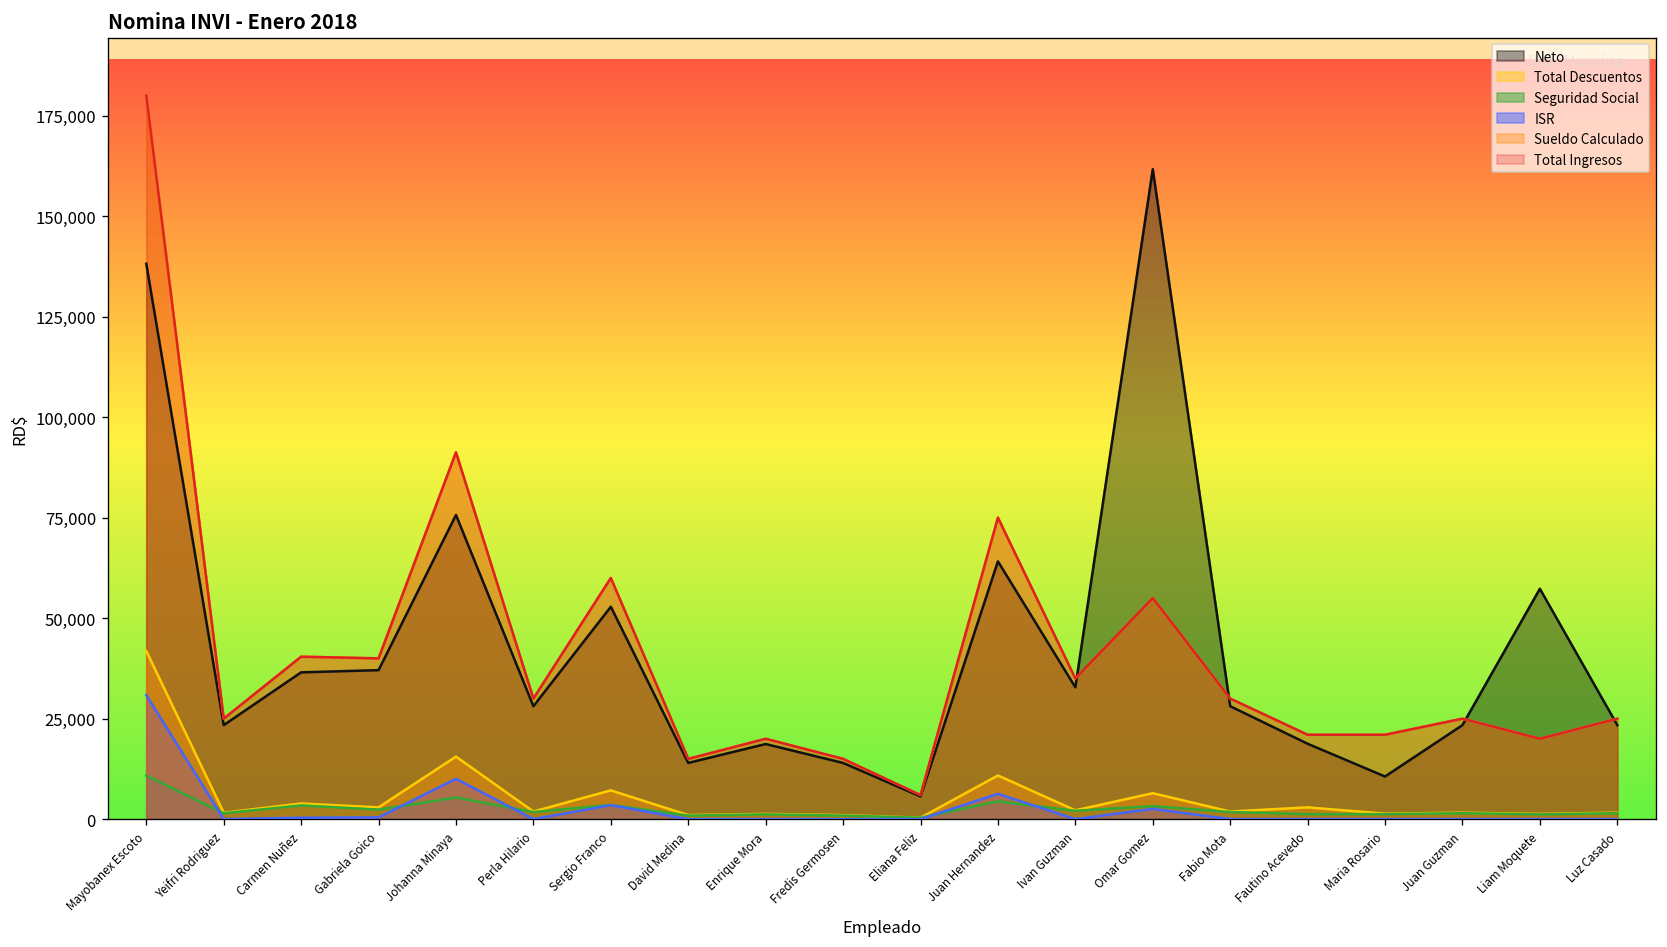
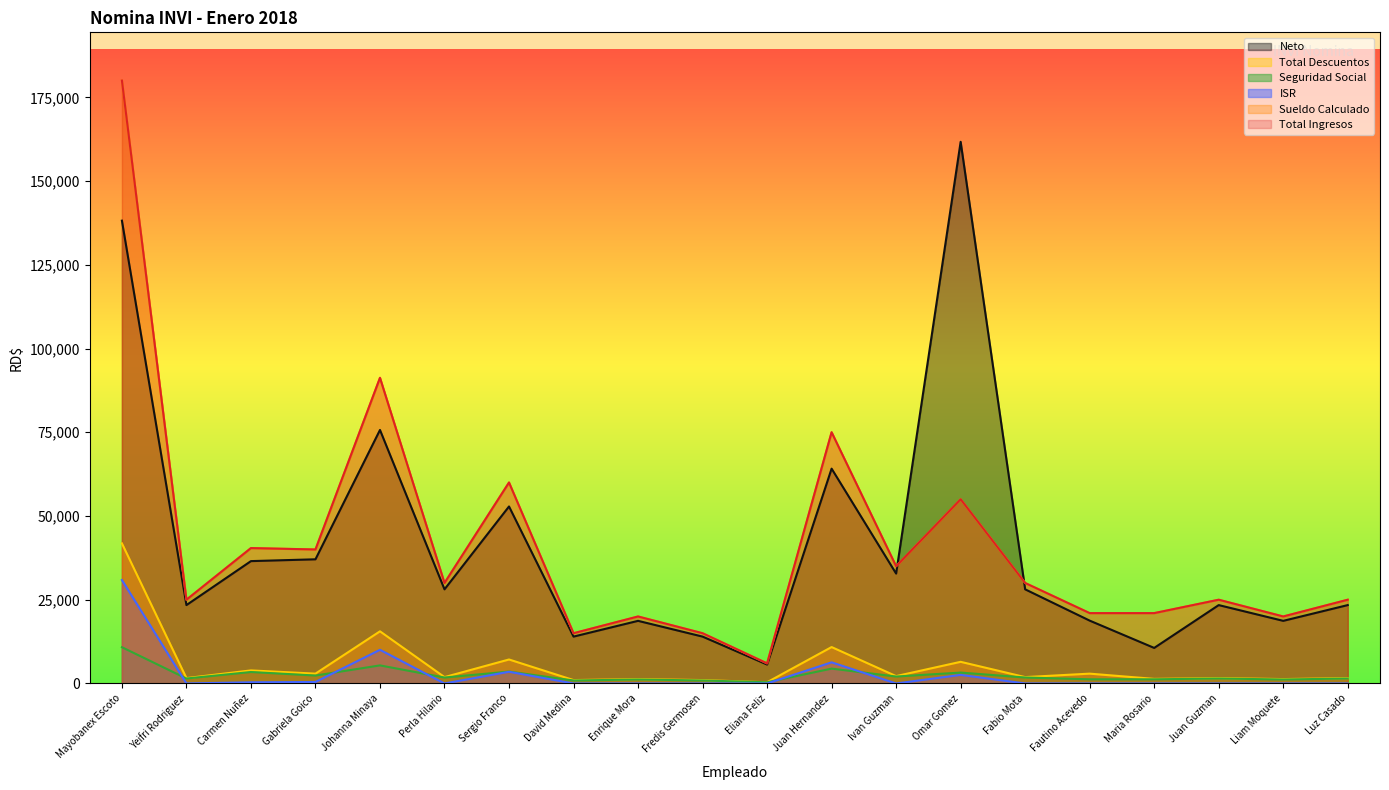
  {
    "Neto": {
      "Mayobanex Escoto": "138,000",
      "Yeifri Rodriguez": "23,000",
      "Carmen Nuñez": "37,000",
      "Gabriela Goico": "37,000",
      "Johanna Minaya": "76,000",
      "Perla Hilario": "28,000",
      "Sergio Franco": "53,000",
      "David Medina": "14,000",
      "Enrique Mora": "19,000",
      "Fredis Germosen": "14,000",
      "Juan Hernandez": "64,000",
      "Ivan Guzman": "33,000",
      "Omar Gomez": "162,000",
      "Fabio Mota": "28,000",
      "Fautino Acevedo": "19,000",
      "Maria Rosario": "11,000",
      "Juan Guzman": "23,000",
-     "Liam Moquete": "57,000",
+     "Liam Moquete": "19,000",
      "Luz Casado": "23,000"
    },
    "Total Descuentos": {
      "Mayobanex Escoto": "42,000",
      "Johanna Minaya": "16,000",
      "Sergio Franco": "7,000",
      "Juan Hernandez": "11,000",
      "Omar Gomez": "6,000",
      "Fautino Acevedo": "3,000"
    },
    "Seguridad Social": {
      "Mayobanex Escoto": "11,000",
      "Johanna Minaya": "5,000",
      "Juan Hernandez": "4,000",
      "Fautino Acevedo": "1,000"
    },
    "ISR": {
      "Mayobanex Escoto": "31,000",
      "Yeifri Rodriguez": "0",
      "Carmen Nuñez": "0",
      "Gabriela Goico": "0",
      "Johanna Minaya": "10,000",
      "Perla Hilario": "0",
      "David Medina": "0",
      "Enrique Mora": "0",
      "Fredis Germosen": "0",
      "Juan Hernandez": "6,000",
      "Ivan Guzman": "0",
      "Fabio Mota": "0",
      "Fautino Acevedo": "0",
      "Maria Rosario": "0",
      "Juan Guzman": "0",
      "Liam Moquete": "0",
      "Luz Casado": "0"
    },
    "Total Ingresos": {
      "Mayobanex Escoto": "180,000",
      "Yeifri Rodriguez": "25,000",
      "Carmen Nuñez": "40,000",
      "Gabriela Goico": "40,000",
      "Johanna Minaya": "91,000",
      "Perla Hilario": "30,000",
      "Sergio Franco": "60,000",
      "David Medina": "15,000",
      "Enrique Mora": "20,000",
      "Fredis Germosen": "15,000",
      "Juan Hernandez": "75,000",
      "Ivan Guzman": "35,000",
      "Omar Gomez": "55,000",
      "Fabio Mota": "30,000",
      "Fautino Acevedo": "21,000",
      "Maria Rosario": "21,000",
      "Juan Guzman": "25,000",
      "Liam Moquete": "20,000",
      "Luz Casado": "25,000"
    }
  }
